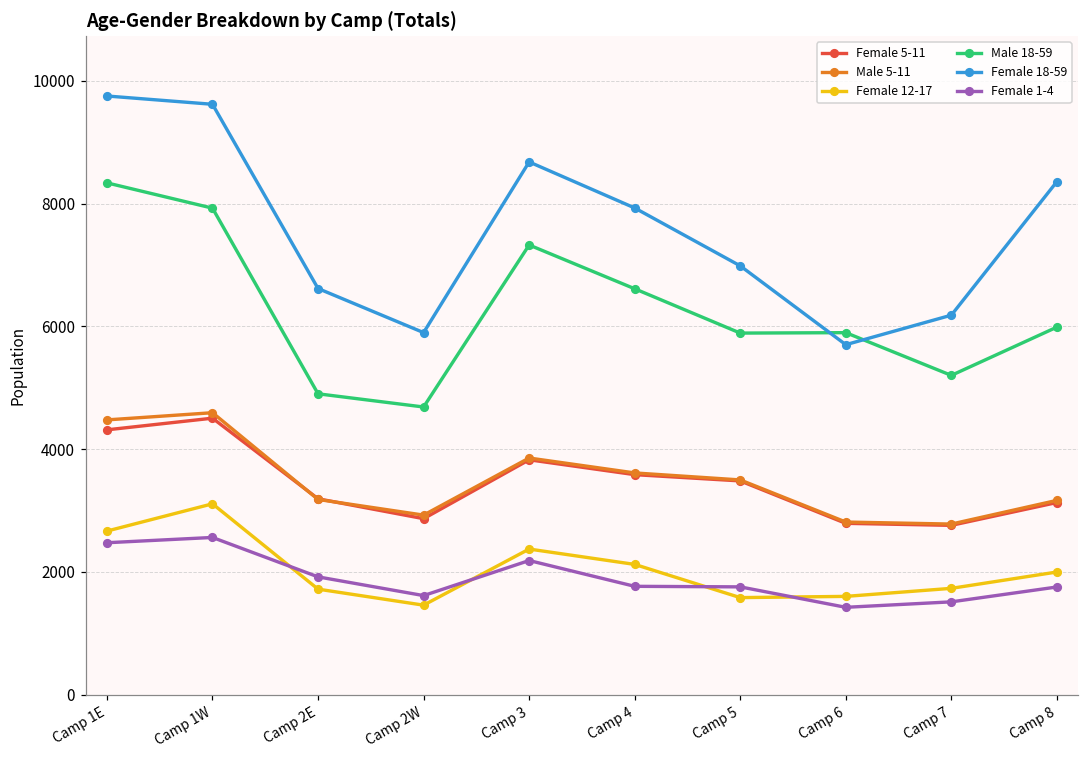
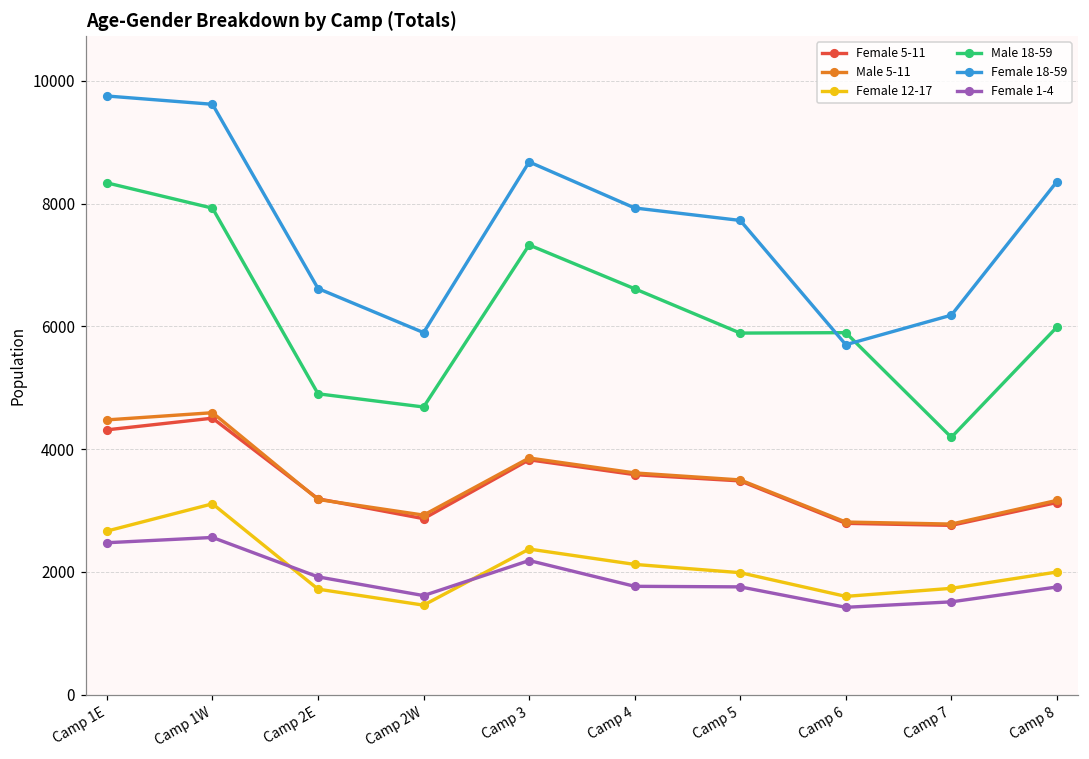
  {
    "Female 12-17": {
      "Camp 1E": 2700,
      "Camp 1W": 3100,
      "Camp 2E": 1700,
      "Camp 2W": 1500,
      "Camp 3": 2400,
      "Camp 4": 2100,
-     "Camp 5": 1600,
+     "Camp 5": 2000,
      "Camp 6": 1600,
      "Camp 7": 1700,
      "Camp 8": 2000
    },
    "Male 18-59": {
      "Camp 1E": 8300,
      "Camp 1W": 7900,
      "Camp 2E": 4900,
      "Camp 2W": 4700,
      "Camp 3": 7300,
      "Camp 4": 6600,
      "Camp 5": 5900,
      "Camp 6": 5900,
-     "Camp 7": 5200,
+     "Camp 7": 4200,
      "Camp 8": 6000
    },
    "Female 18-59": {
      "Camp 1E": 9800,
      "Camp 1W": 9600,
      "Camp 2E": 6600,
      "Camp 2W": 5900,
      "Camp 3": 8700,
      "Camp 4": 7900,
-     "Camp 5": 7000,
+     "Camp 5": 7700,
      "Camp 6": 5700,
      "Camp 7": 6200,
      "Camp 8": 8400
    },
    "Female 1-4": {
      "Camp 1E": 2500,
      "Camp 1W": 2600,
      "Camp 2E": 1900,
      "Camp 2W": 1600,
      "Camp 3": 2200,
      "Camp 4": 1800,
      "Camp 5": 1800,
      "Camp 6": 1400,
      "Camp 7": 1500,
      "Camp 8": 1800
    }
  }
